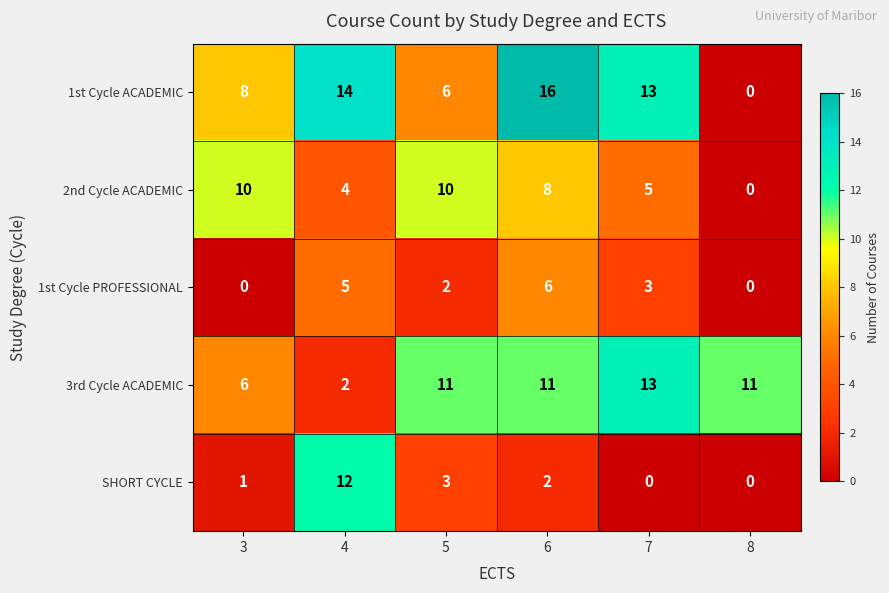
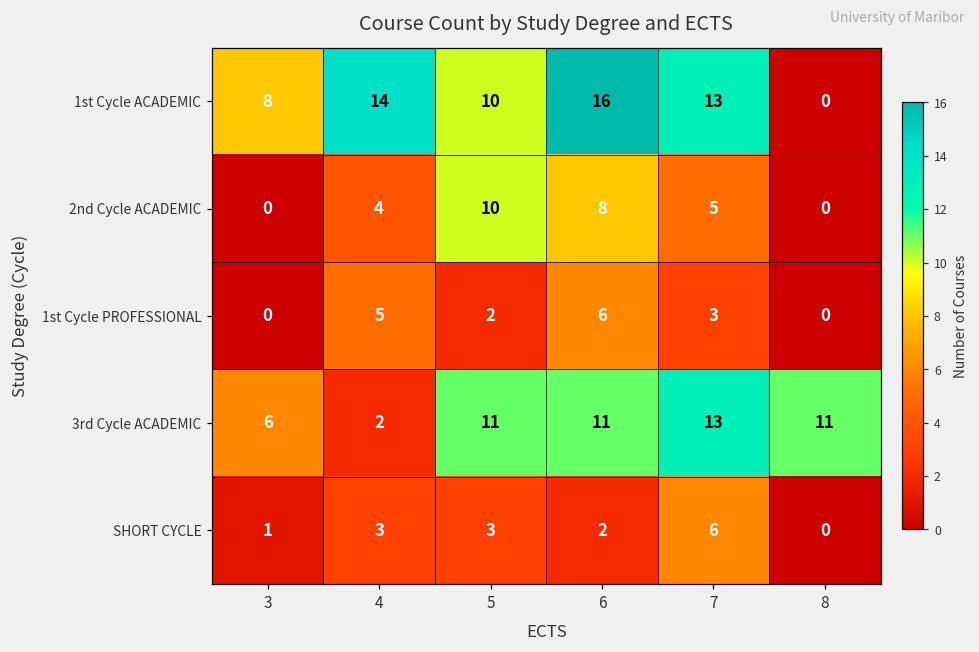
  {
    "1st Cycle ACADEMIC": {
      "3": 8,
      "4": 14,
-     "5": 6,
+     "5": 10,
      "6": 16,
      "7": 13,
      "8": 0
    },
    "2nd Cycle ACADEMIC": {
-     "3": 10,
+     "3": 0,
      "4": 4,
      "5": 10,
      "6": 8,
      "7": 5,
      "8": 0
    },
    "1st Cycle PROFESSIONAL": {
      "3": 0,
      "4": 5,
      "5": 2,
      "6": 6,
      "7": 3,
      "8": 0
    },
    "3rd Cycle ACADEMIC": {
      "3": 6,
      "4": 2,
      "5": 11,
      "6": 11,
      "7": 13,
      "8": 11
    },
    "SHORT CYCLE": {
      "3": 1,
-     "4": 12,
+     "4": 3,
      "5": 3,
      "6": 2,
-     "7": 0,
+     "7": 6,
      "8": 0
    }
  }
